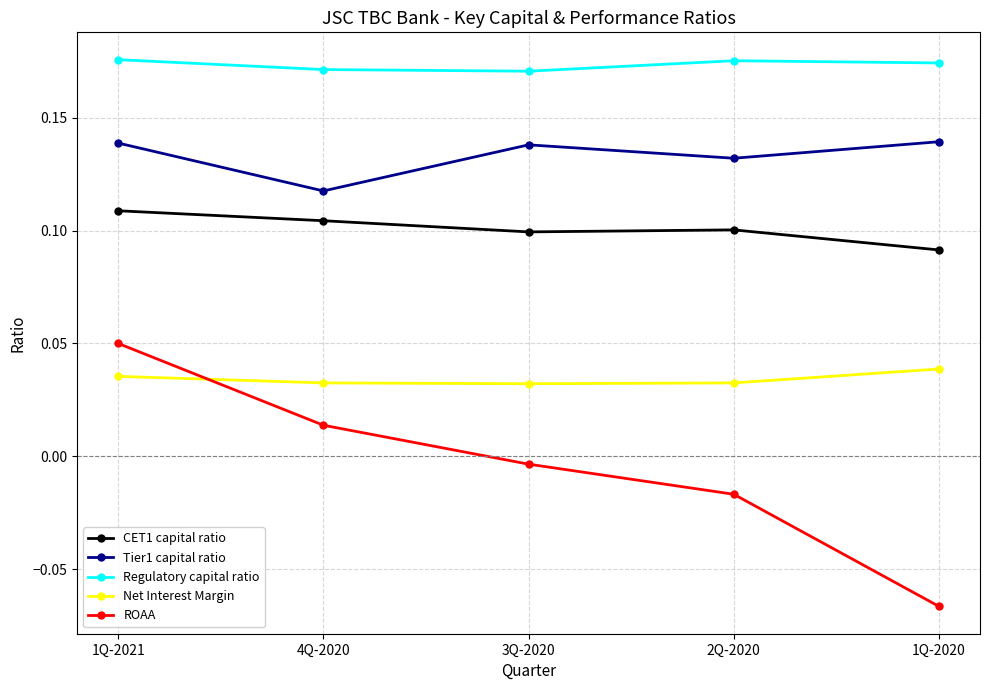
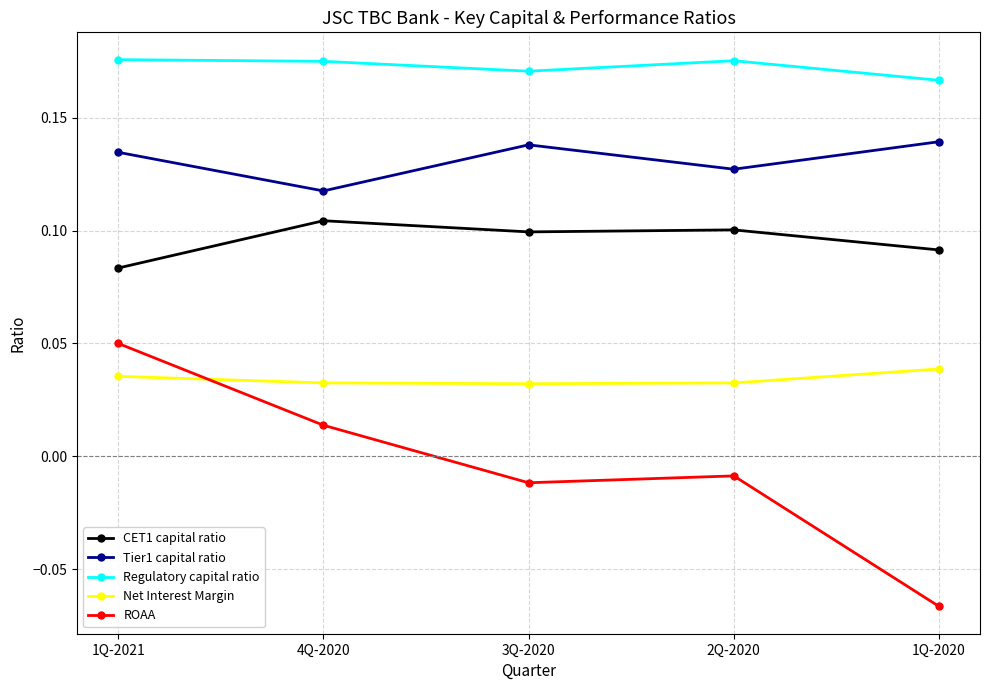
  {
    "CET1 capital ratio": {
-     "1Q-2021": 0.109,
+     "1Q-2021": 0.083,
      "4Q-2020": 0.104,
      "3Q-2020": 0.099,
      "2Q-2020": 0.100,
      "1Q-2020": 0.091
    },
    "Tier1 capital ratio": {
-     "1Q-2021": 0.139,
+     "1Q-2021": 0.135,
      "4Q-2020": 0.118,
      "3Q-2020": 0.138,
-     "2Q-2020": 0.132,
+     "2Q-2020": 0.127,
      "1Q-2020": 0.139
    },
    "Regulatory capital ratio": {
      "1Q-2021": 0.176,
-     "4Q-2020": 0.171,
+     "4Q-2020": 0.175,
      "3Q-2020": 0.171,
      "2Q-2020": 0.175,
-     "1Q-2020": 0.174
+     "1Q-2020": 0.167
    },
    "Net Interest Margin": {
      "1Q-2021": 0.035,
      "4Q-2020": 0.033,
      "3Q-2020": 0.032,
      "2Q-2020": 0.033,
      "1Q-2020": 0.039
    },
    "ROAA": {
      "1Q-2021": 0.050,
      "4Q-2020": 0.014,
-     "3Q-2020": -0.004,
-     "2Q-2020": -0.017,
+     "3Q-2020": -0.012,
+     "2Q-2020": -0.009,
      "1Q-2020": -0.067
    }
  }
